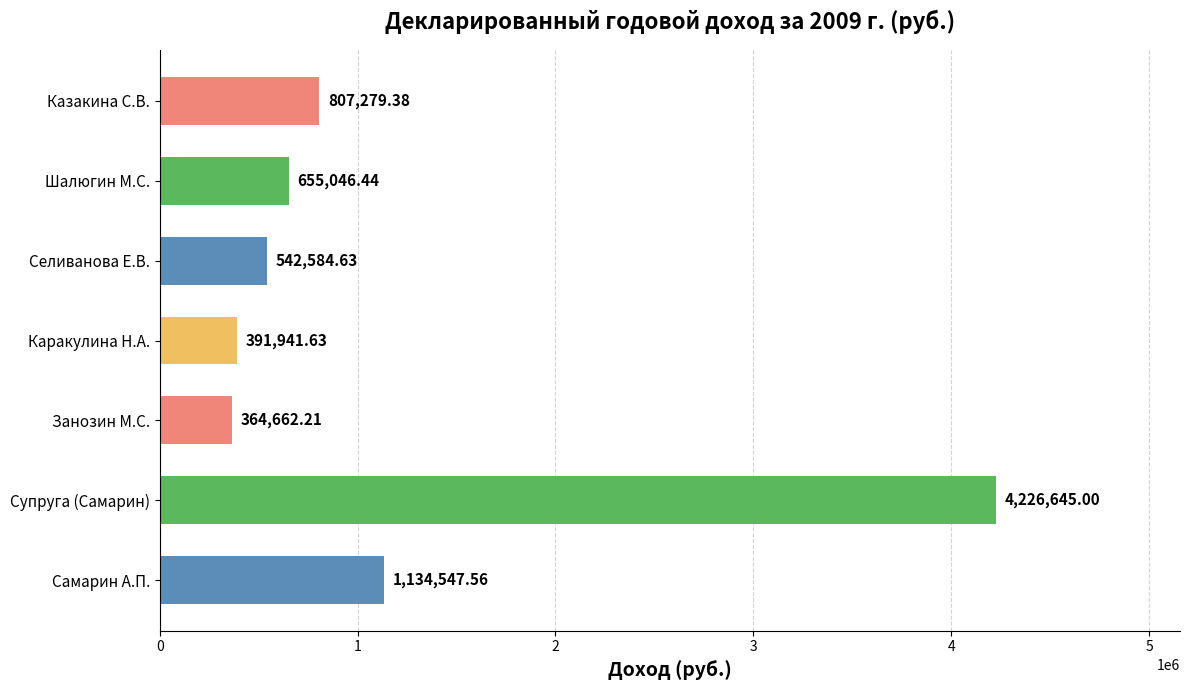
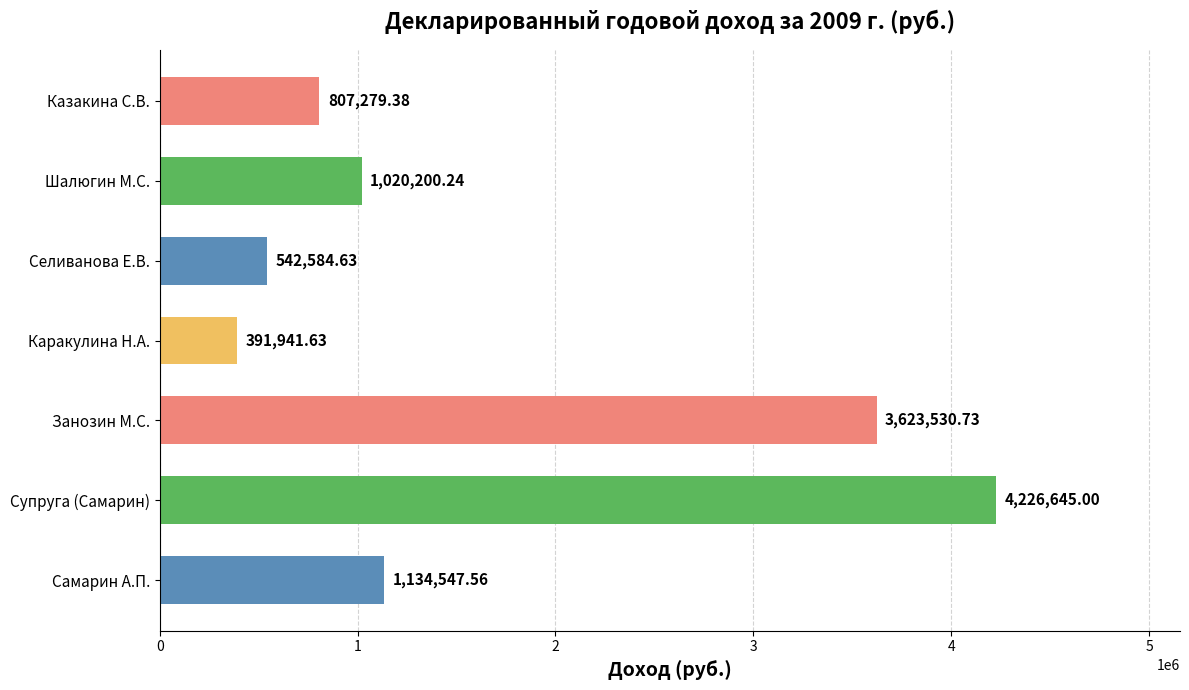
  {
    "Казакина С.В.": "807,279.38",
-   "Шалюгин М.С.": "655,046.44",
+   "Шалюгин М.С.": "1,020,200.24",
    "Селиванова Е.В.": "542,584.63",
    "Каракулина Н.А.": "391,941.63",
-   "Занозин М.С.": "364,662.21",
+   "Занозин М.С.": "3,623,530.73",
    "Супруга (Самарин)": "4,226,645.00",
    "Самарин А.П.": "1,134,547.56"
  }
